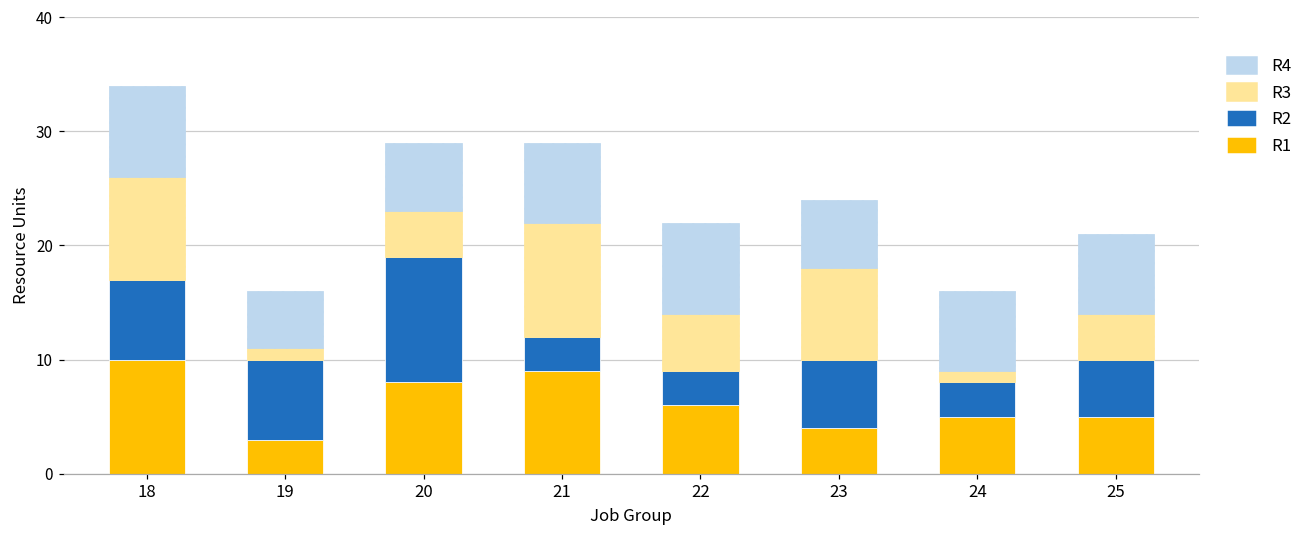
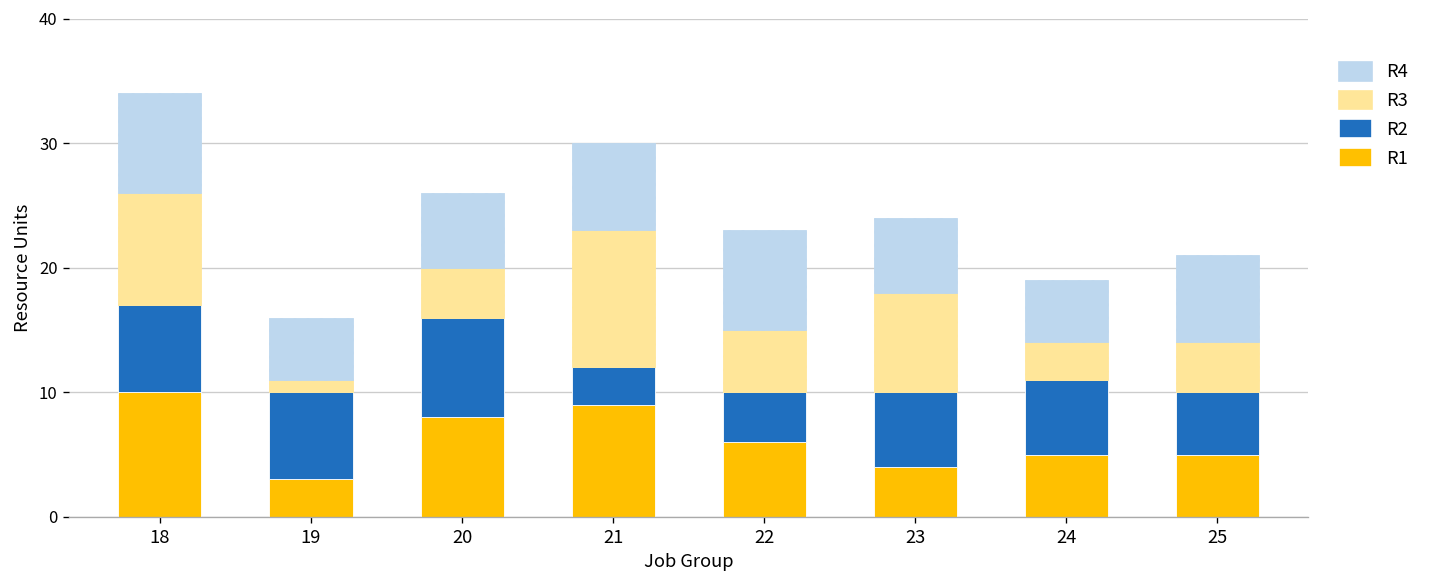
  {
    "R1": {
      "18": 10,
      "19": 3,
      "20": 8,
      "21": 9,
      "22": 6,
      "23": 4,
      "24": 5,
      "25": 5
    },
    "R2": {
      "18": 7,
      "19": 7,
-     "20": 11,
+     "20": 8,
      "21": 3,
-     "22": 3,
+     "22": 4,
      "23": 6,
-     "24": 3,
+     "24": 6,
      "25": 5
    },
    "R3": {
      "18": 9,
      "19": 1,
      "20": 4,
-     "21": 10,
+     "21": 11,
      "22": 5,
      "23": 8,
-     "24": 1,
+     "24": 3,
      "25": 4
    },
    "R4": {
      "18": 8,
      "19": 5,
      "20": 6,
      "21": 7,
      "22": 8,
      "23": 6,
-     "24": 7,
+     "24": 5,
      "25": 7
    }
  }
